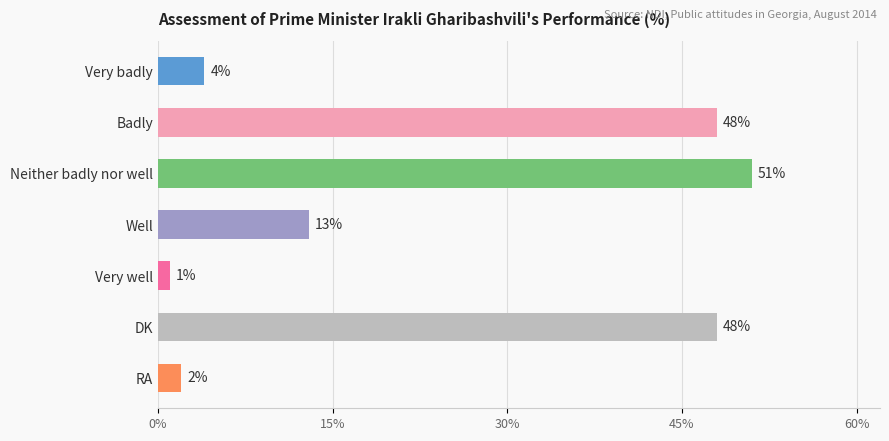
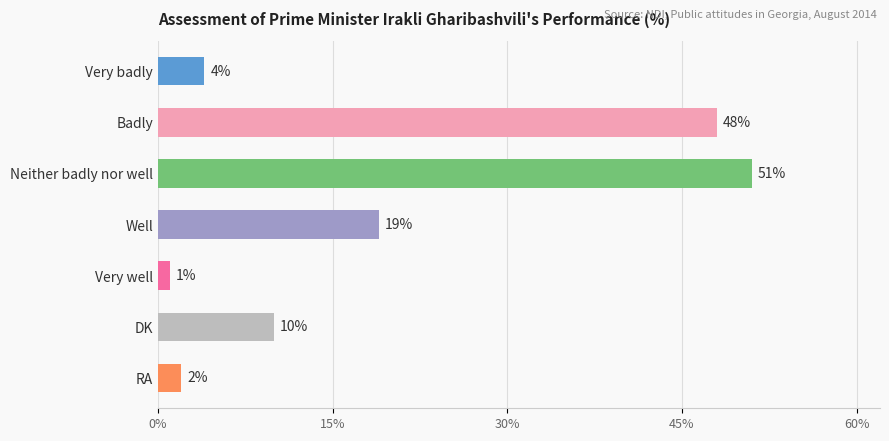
  {
    "Very badly": "4%",
    "Badly": "48%",
    "Neither badly nor well": "51%",
-   "Well": "13%",
+   "Well": "19%",
    "Very well": "1%",
-   "DK": "48%",
+   "DK": "10%",
    "RA": "2%"
  }
